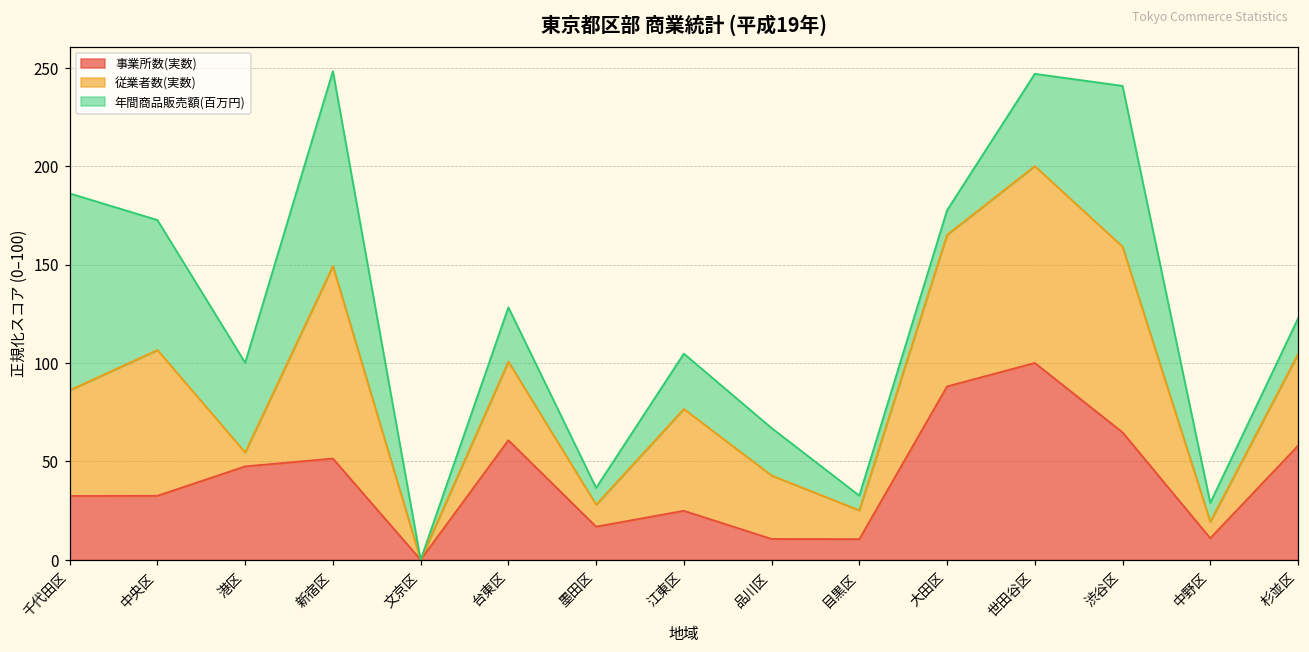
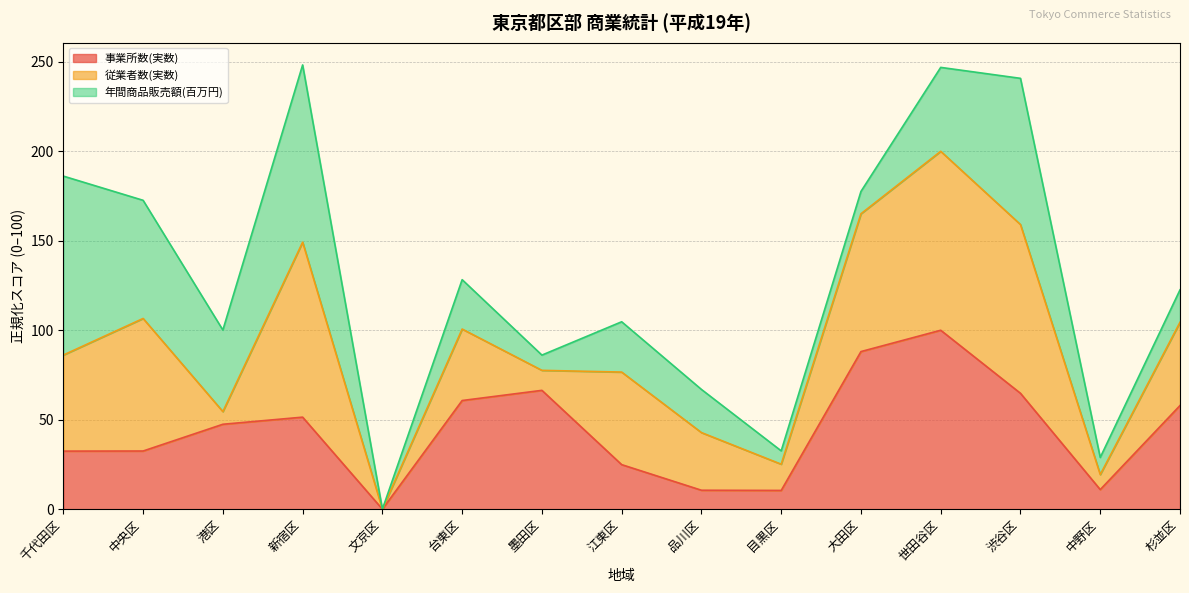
  {
    "事業所数(実数)": {
      "千代田区": 32,
      "中央区": 33,
      "港区": 47,
      "新宿区": 51,
      "台東区": 61,
-     "墨田区": 17,
+     "墨田区": 66,
      "江東区": 25,
      "品川区": 11,
      "目黒区": 10,
      "大田区": 88,
      "世田谷区": 100,
      "渋谷区": 65,
      "中野区": 11,
      "杉並区": 58
    },
    "従業者数(実数)": {
      "千代田区": 54,
      "中央区": 74,
      "港区": 7,
      "新宿区": 98,
      "台東区": 40,
      "墨田区": 11,
      "江東区": 52,
      "品川区": 32,
      "目黒区": 15,
      "大田区": 77,
      "世田谷区": 100,
      "渋谷区": 94,
      "中野区": 8,
      "杉並区": 47
    },
    "年間商品販売額(百万円)": {
      "千代田区": 100,
      "中央区": 66,
      "港区": 46,
      "新宿区": 99,
      "台東区": 28,
      "墨田区": 9,
      "江東区": 28,
      "品川区": 24,
      "目黒区": 7,
      "大田区": 12,
      "世田谷区": 47,
      "渋谷区": 82,
      "中野区": 10,
      "杉並区": 18
    }
  }
